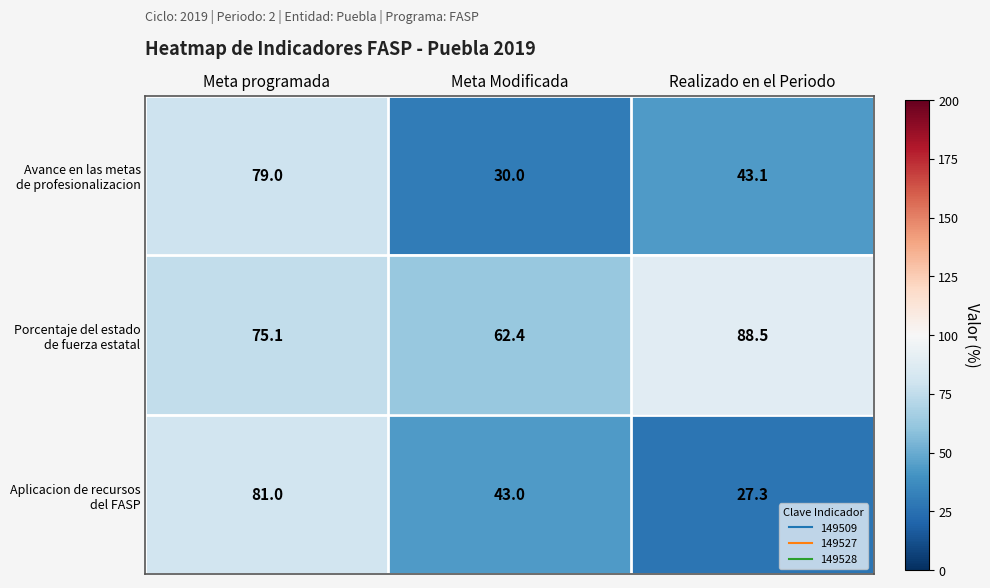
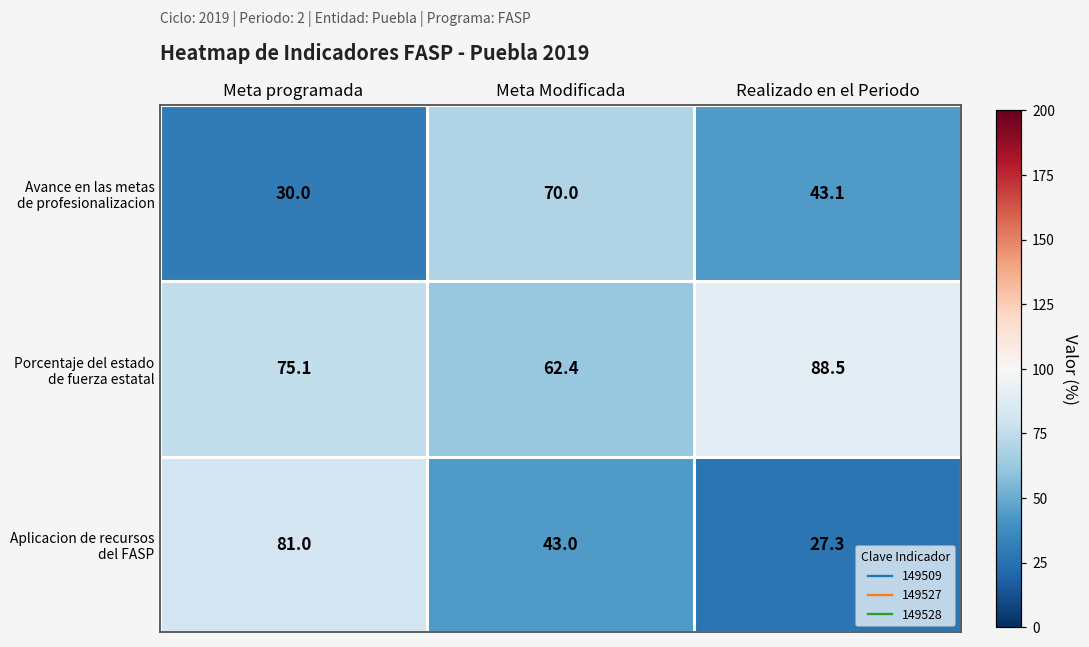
  {
    "Avance en las metas de profesionalizacion": {
-     "Meta programada": 79.0,
-     "Meta Modificada": 30.0,
+     "Meta programada": 30.0,
+     "Meta Modificada": 70.0,
      "Realizado en el Periodo": 43.1
    },
    "Porcentaje del estado de fuerza estatal": {
      "Meta programada": 75.1,
      "Meta Modificada": 62.4,
      "Realizado en el Periodo": 88.5
    },
    "Aplicacion de recursos del FASP": {
      "Meta programada": 81.0,
      "Meta Modificada": 43.0,
      "Realizado en el Periodo": 27.3
    }
  }
